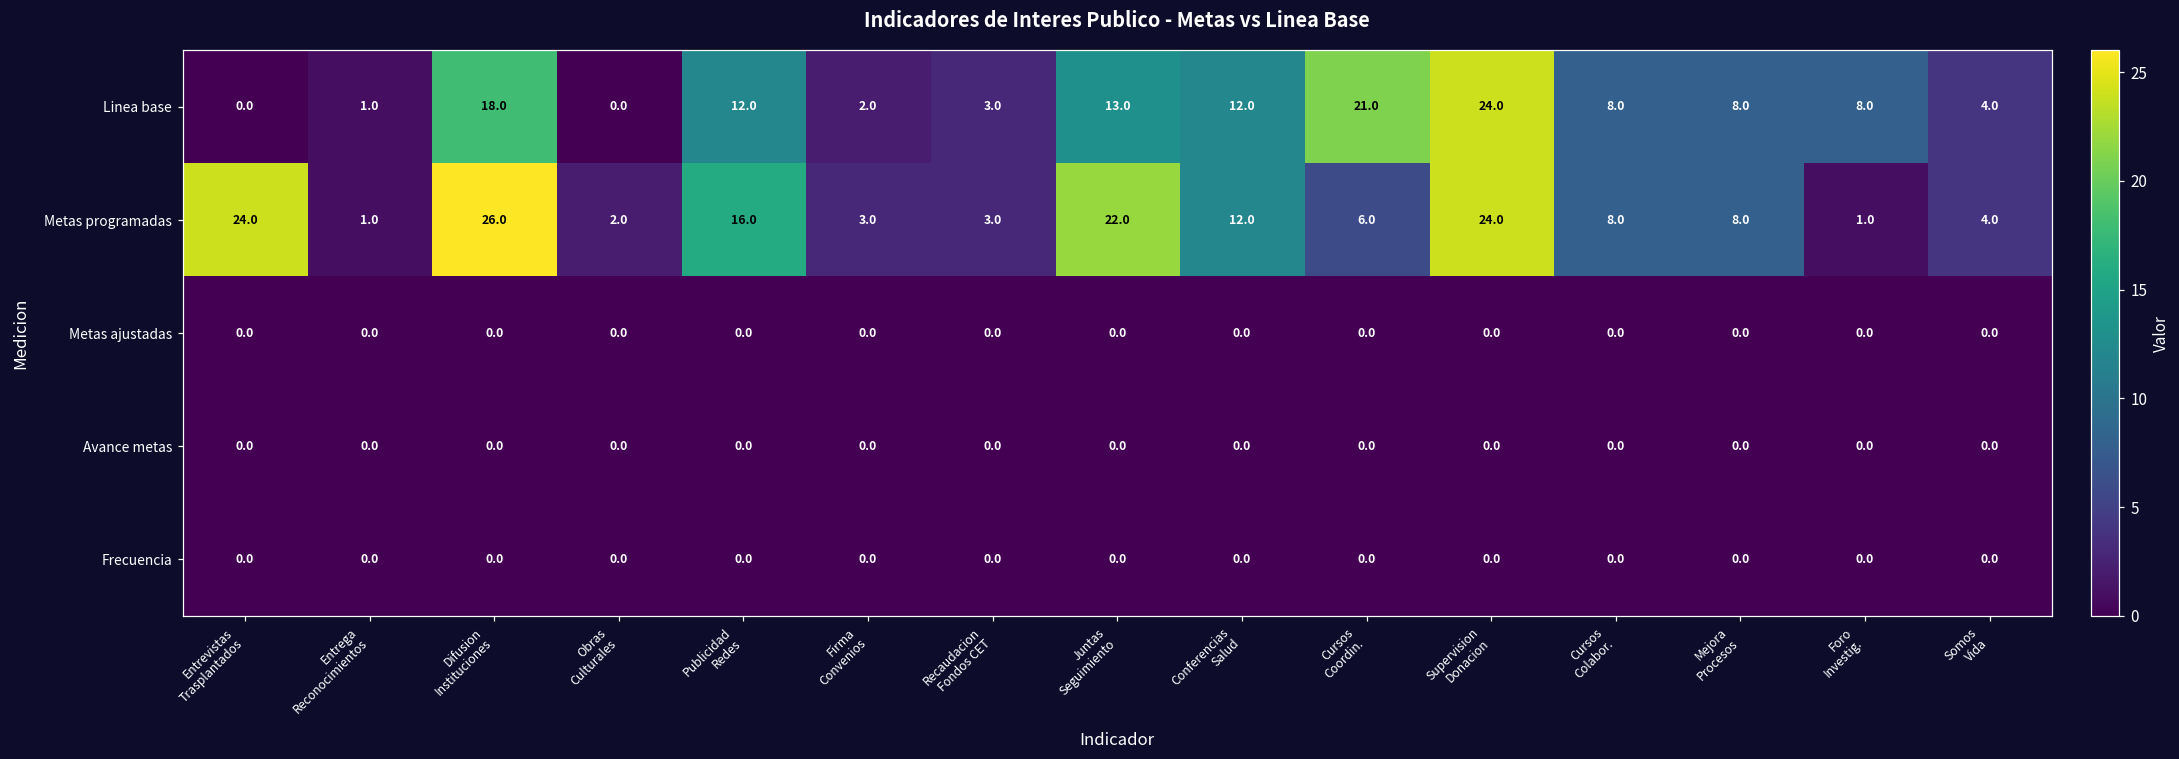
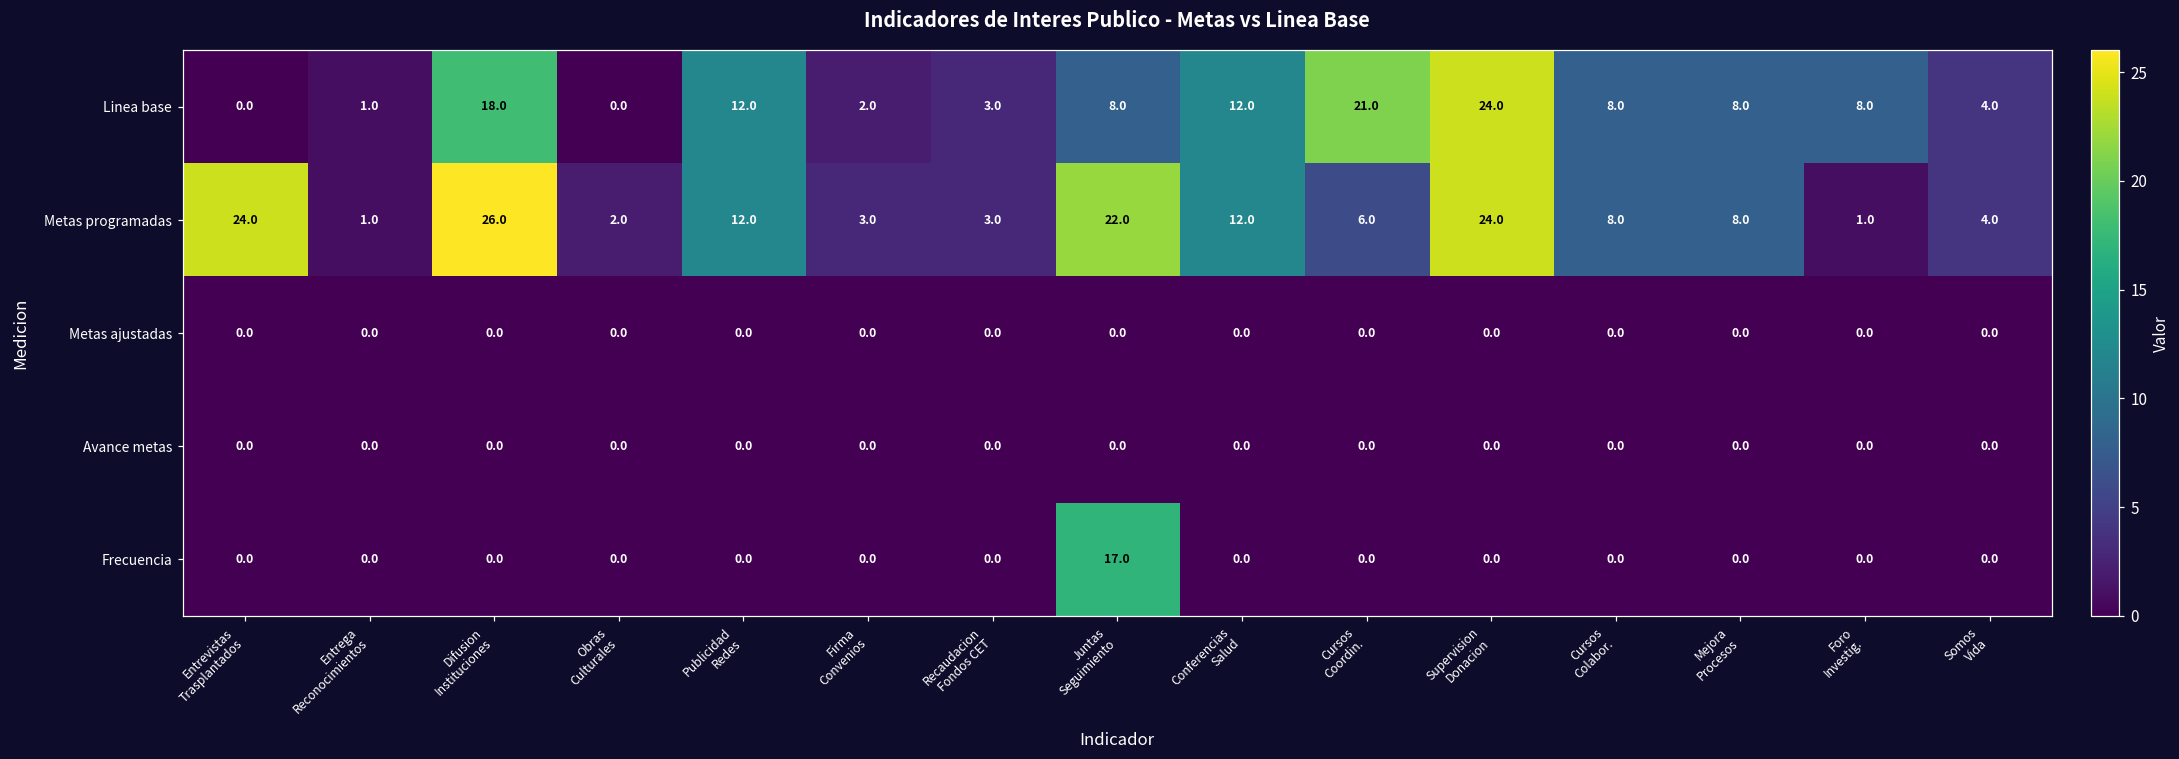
  {
    "Linea base": {
      "Entrevistas Trasplantados": 0.0,
      "Entrega Reconocimientos": 1.0,
      "Difusion Instituciones": 18.0,
      "Obras Culturales": 0.0,
      "Publicidad Redes": 12.0,
      "Firma Convenios": 2.0,
      "Recaudacion Fondos CET": 3.0,
-     "Juntas Seguimiento": 13.0,
+     "Juntas Seguimiento": 8.0,
      "Conferencias Salud": 12.0,
      "Cursos Coordin.": 21.0,
      "Supervision Donacion": 24.0,
      "Cursos Colabor.": 8.0,
      "Mejora Procesos": 8.0,
      "Foro Investig.": 8.0,
      "Somos Vida": 4.0
    },
    "Metas programadas": {
      "Entrevistas Trasplantados": 24.0,
      "Entrega Reconocimientos": 1.0,
      "Difusion Instituciones": 26.0,
      "Obras Culturales": 2.0,
-     "Publicidad Redes": 16.0,
+     "Publicidad Redes": 12.0,
      "Firma Convenios": 3.0,
      "Recaudacion Fondos CET": 3.0,
      "Juntas Seguimiento": 22.0,
      "Conferencias Salud": 12.0,
      "Cursos Coordin.": 6.0,
      "Supervision Donacion": 24.0,
      "Cursos Colabor.": 8.0,
      "Mejora Procesos": 8.0,
      "Foro Investig.": 1.0,
      "Somos Vida": 4.0
    },
    "Metas ajustadas": {
      "Entrevistas Trasplantados": 0.0,
      "Entrega Reconocimientos": 0.0,
      "Difusion Instituciones": 0.0,
      "Obras Culturales": 0.0,
      "Publicidad Redes": 0.0,
      "Firma Convenios": 0.0,
      "Recaudacion Fondos CET": 0.0,
      "Juntas Seguimiento": 0.0,
      "Conferencias Salud": 0.0,
      "Cursos Coordin.": 0.0,
      "Supervision Donacion": 0.0,
      "Cursos Colabor.": 0.0,
      "Mejora Procesos": 0.0,
      "Foro Investig.": 0.0,
      "Somos Vida": 0.0
    },
    "Avance metas": {
      "Entrevistas Trasplantados": 0.0,
      "Entrega Reconocimientos": 0.0,
      "Difusion Instituciones": 0.0,
      "Obras Culturales": 0.0,
      "Publicidad Redes": 0.0,
      "Firma Convenios": 0.0,
      "Recaudacion Fondos CET": 0.0,
      "Juntas Seguimiento": 0.0,
      "Conferencias Salud": 0.0,
      "Cursos Coordin.": 0.0,
      "Supervision Donacion": 0.0,
      "Cursos Colabor.": 0.0,
      "Mejora Procesos": 0.0,
      "Foro Investig.": 0.0,
      "Somos Vida": 0.0
    },
    "Frecuencia": {
      "Entrevistas Trasplantados": 0.0,
      "Entrega Reconocimientos": 0.0,
      "Difusion Instituciones": 0.0,
      "Obras Culturales": 0.0,
      "Publicidad Redes": 0.0,
      "Firma Convenios": 0.0,
      "Recaudacion Fondos CET": 0.0,
-     "Juntas Seguimiento": 0.0,
+     "Juntas Seguimiento": 17.0,
      "Conferencias Salud": 0.0,
      "Cursos Coordin.": 0.0,
      "Supervision Donacion": 0.0,
      "Cursos Colabor.": 0.0,
      "Mejora Procesos": 0.0,
      "Foro Investig.": 0.0,
      "Somos Vida": 0.0
    }
  }
